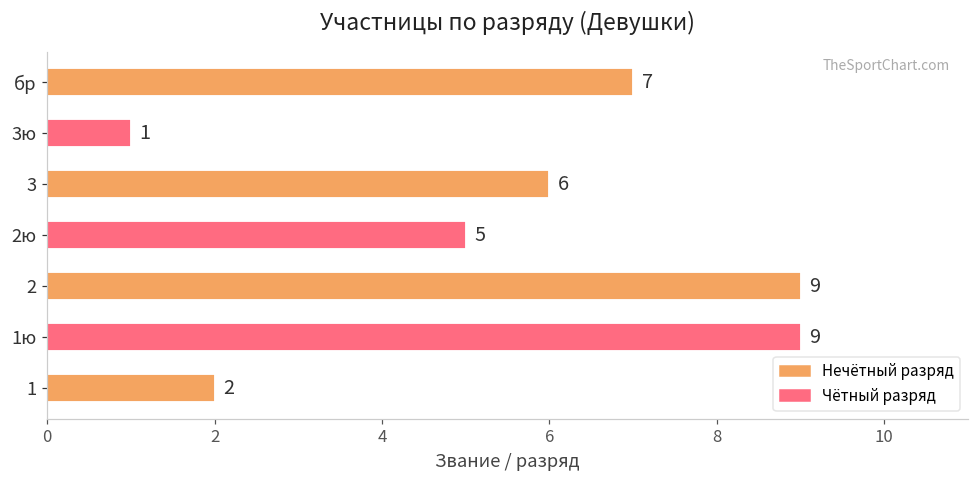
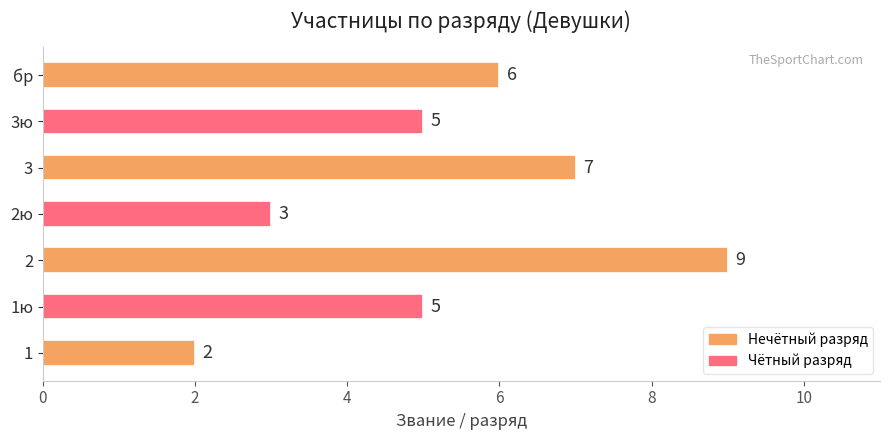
  {
-   "бр": 7,
-   "3ю": 1,
-   "3": 6,
-   "2ю": 5,
+   "бр": 6,
+   "3ю": 5,
+   "3": 7,
+   "2ю": 3,
    "2": 9,
-   "1ю": 9,
+   "1ю": 5,
    "1": 2
  }
